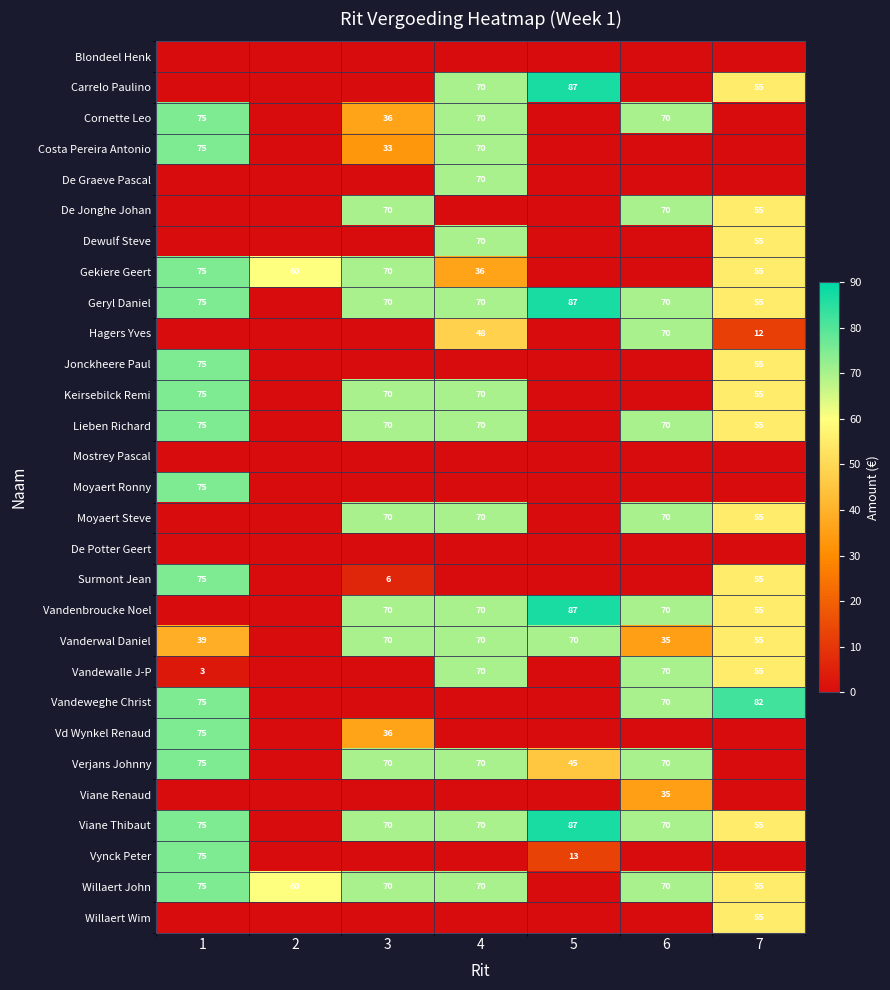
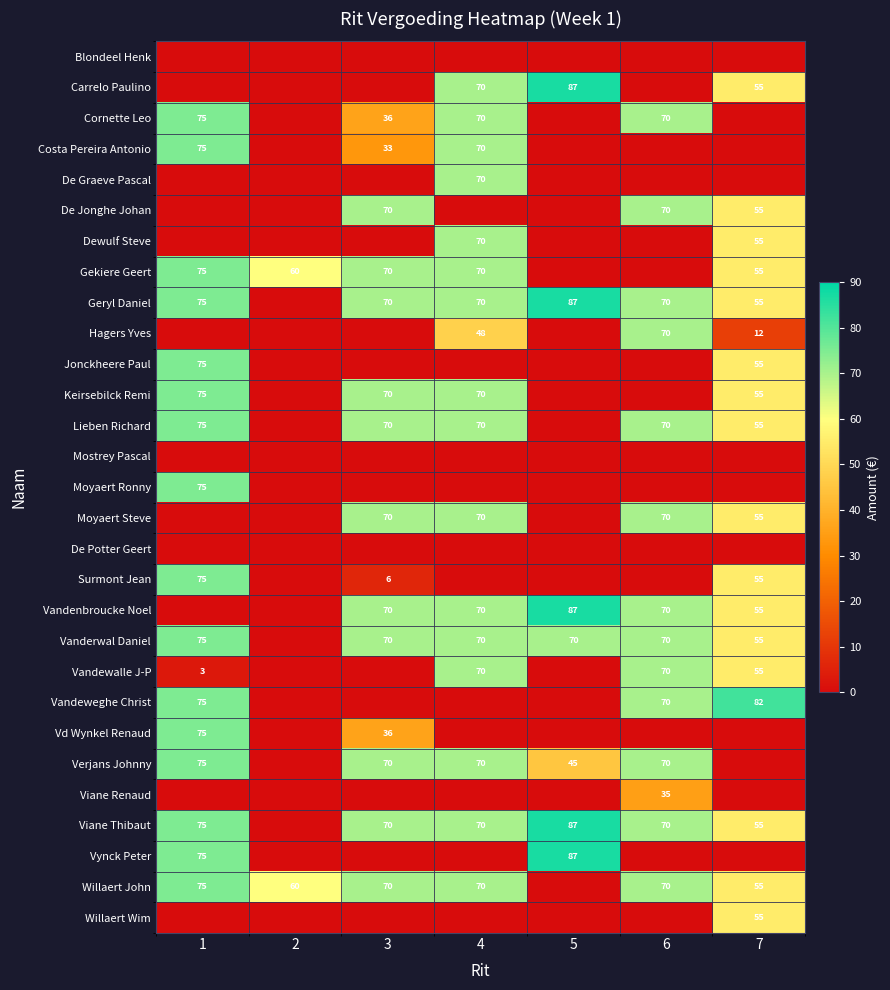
  {
    "Carrelo Paulino": {
      "4": 70,
      "5": 87,
      "7": 55
    },
    "Cornette Leo": {
      "1": 75,
      "3": 36,
      "4": 70,
      "6": 70
    },
    "Costa Pereira Antonio": {
      "1": 75,
      "3": 33,
      "4": 70
    },
    "De Graeve Pascal": {
      "4": 70
    },
    "De Jonghe Johan": {
      "3": 70,
      "6": 70,
      "7": 55
    },
    "Dewulf Steve": {
      "4": 70,
      "7": 55
    },
    "Gekiere Geert": {
      "1": 75,
      "2": 60,
      "3": 70,
-     "4": 36,
+     "4": 70,
      "7": 55
    },
    "Geryl Daniel": {
      "1": 75,
      "3": 70,
      "4": 70,
      "5": 87,
      "6": 70,
      "7": 55
    },
    "Hagers Yves": {
      "4": 48,
      "6": 70,
      "7": 12
    },
    "Jonckheere Paul": {
      "1": 75,
      "7": 55
    },
    "Keirsebilck Remi": {
      "1": 75,
      "3": 70,
      "4": 70,
      "7": 55
    },
    "Lieben Richard": {
      "1": 75,
      "3": 70,
      "4": 70,
      "6": 70,
      "7": 55
    },
    "Moyaert Ronny": {
      "1": 75
    },
    "Moyaert Steve": {
      "3": 70,
      "4": 70,
      "6": 70,
      "7": 55
    },
    "Surmont Jean": {
      "1": 75,
      "3": 6,
      "7": 55
    },
    "Vandenbroucke Noel": {
      "3": 70,
      "4": 70,
      "5": 87,
      "6": 70,
      "7": 55
    },
    "Vanderwal Daniel": {
-     "1": 39,
+     "1": 75,
      "3": 70,
      "4": 70,
      "5": 70,
-     "6": 35,
+     "6": 70,
      "7": 55
    },
    "Vandewalle J-P": {
      "1": 3,
      "4": 70,
      "6": 70,
      "7": 55
    },
    "Vandeweghe Christ": {
      "1": 75,
      "6": 70,
      "7": 82
    },
    "Vd Wynkel Renaud": {
      "1": 75,
      "3": 36
    },
    "Verjans Johnny": {
      "1": 75,
      "3": 70,
      "4": 70,
      "5": 45,
      "6": 70
    },
    "Viane Renaud": {
      "6": 35
    },
    "Viane Thibaut": {
      "1": 75,
      "3": 70,
      "4": 70,
      "5": 87,
      "6": 70,
      "7": 55
    },
    "Vynck Peter": {
      "1": 75,
-     "5": 13
+     "5": 87
    },
    "Willaert John": {
      "1": 75,
      "2": 60,
      "3": 70,
      "4": 70,
      "6": 70,
      "7": 55
    },
    "Willaert Wim": {
      "7": 55
    }
  }
